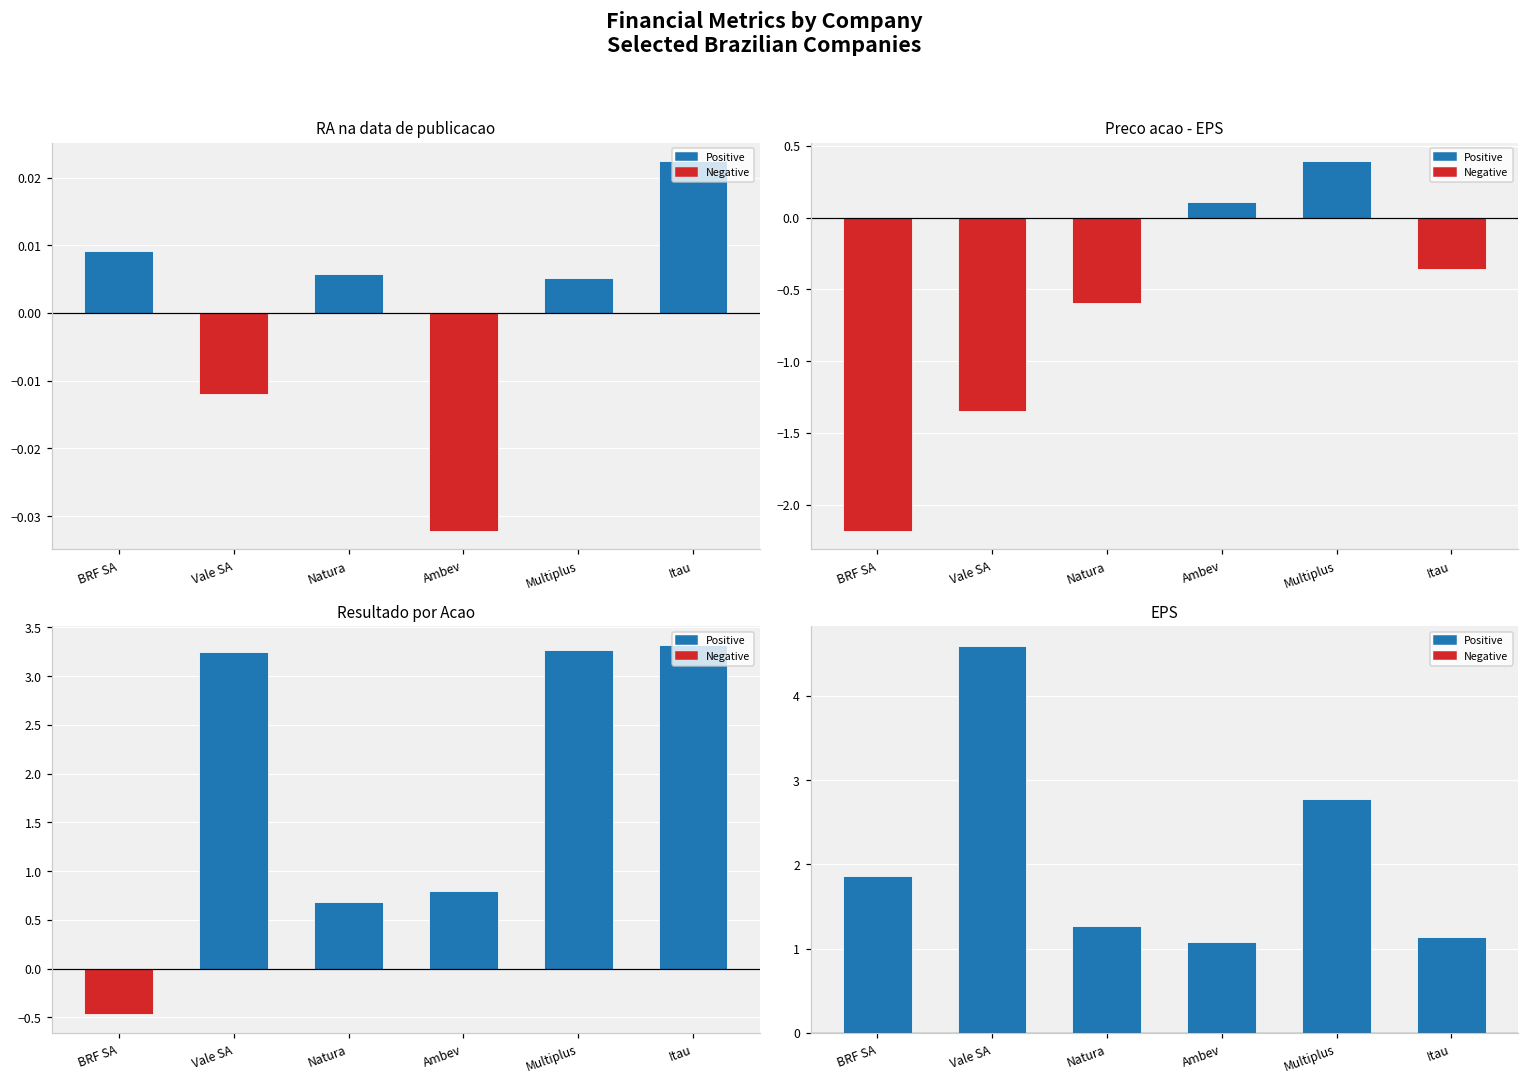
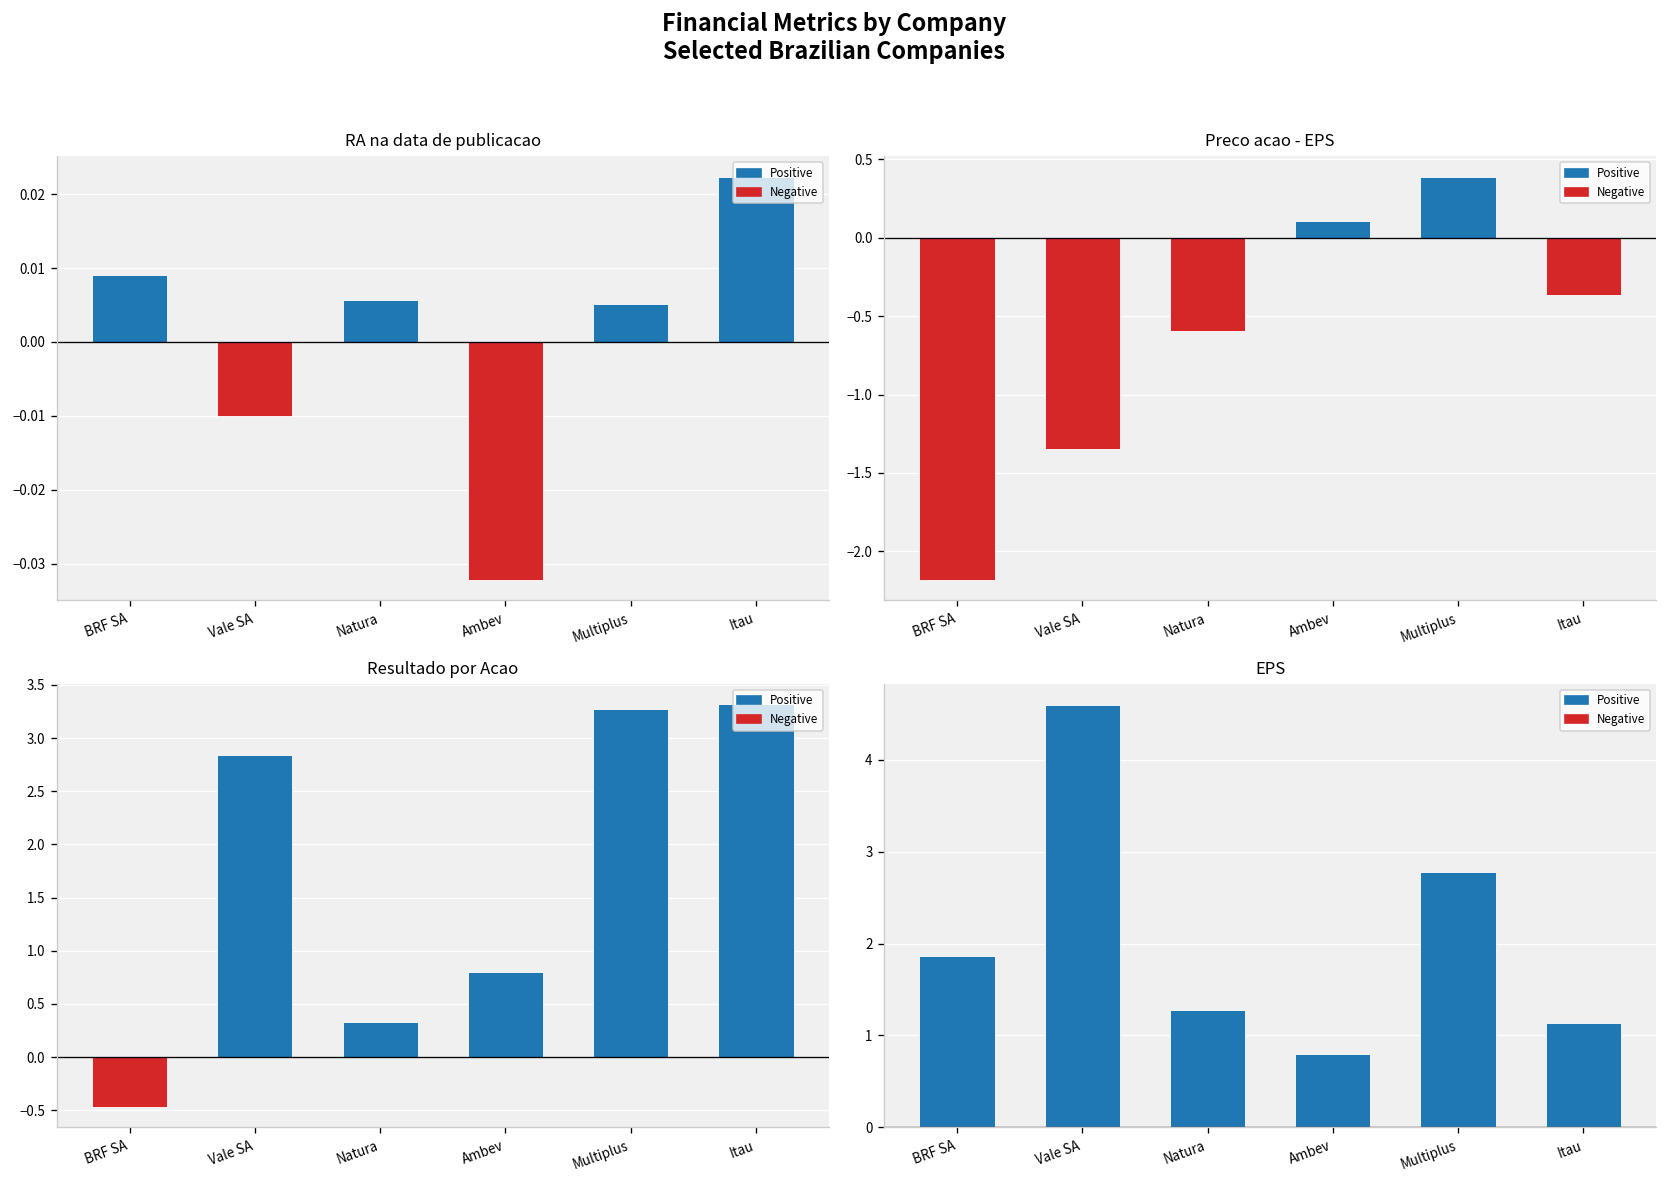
  {
    "RA na data de publicacao": {
      "BRF SA": 0.009,
-     "Vale SA": -0.012,
+     "Vale SA": -0.010,
      "Natura": 0.006,
      "Ambev": -0.032,
      "Multiplus": 0.005
    },
    "Preco acao - EPS": {
      "BRF SA": -2.18,
      "Vale SA": -1.35,
      "Natura": -0.59,
      "Ambev": 0.10,
      "Multiplus": 0.39,
      "Itau": -0.36
    },
    "Resultado por Acao": {
      "BRF SA": -0.5,
-     "Vale SA": 3.3,
-     "Natura": 0.7,
+     "Vale SA": 2.8,
+     "Natura": 0.3,
      "Ambev": 0.8,
      "Multiplus": 3.3
    },
    "EPS": {
      "BRF SA": 1.9,
      "Vale SA": 4.6,
      "Natura": 1.3,
-     "Ambev": 1.1,
+     "Ambev": 0.8,
      "Multiplus": 2.8,
      "Itau": 1.1
    }
  }
